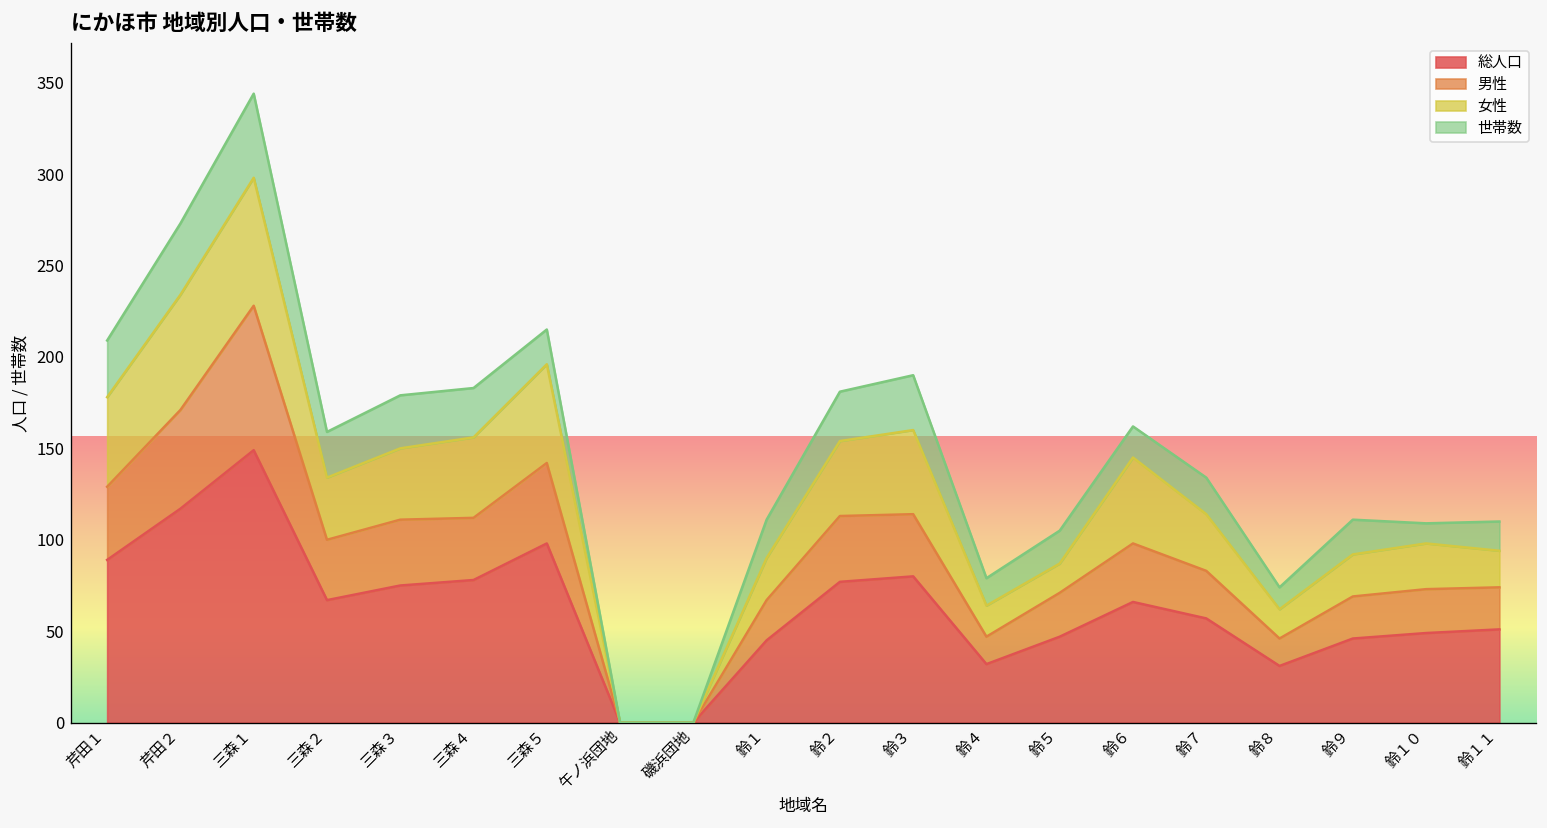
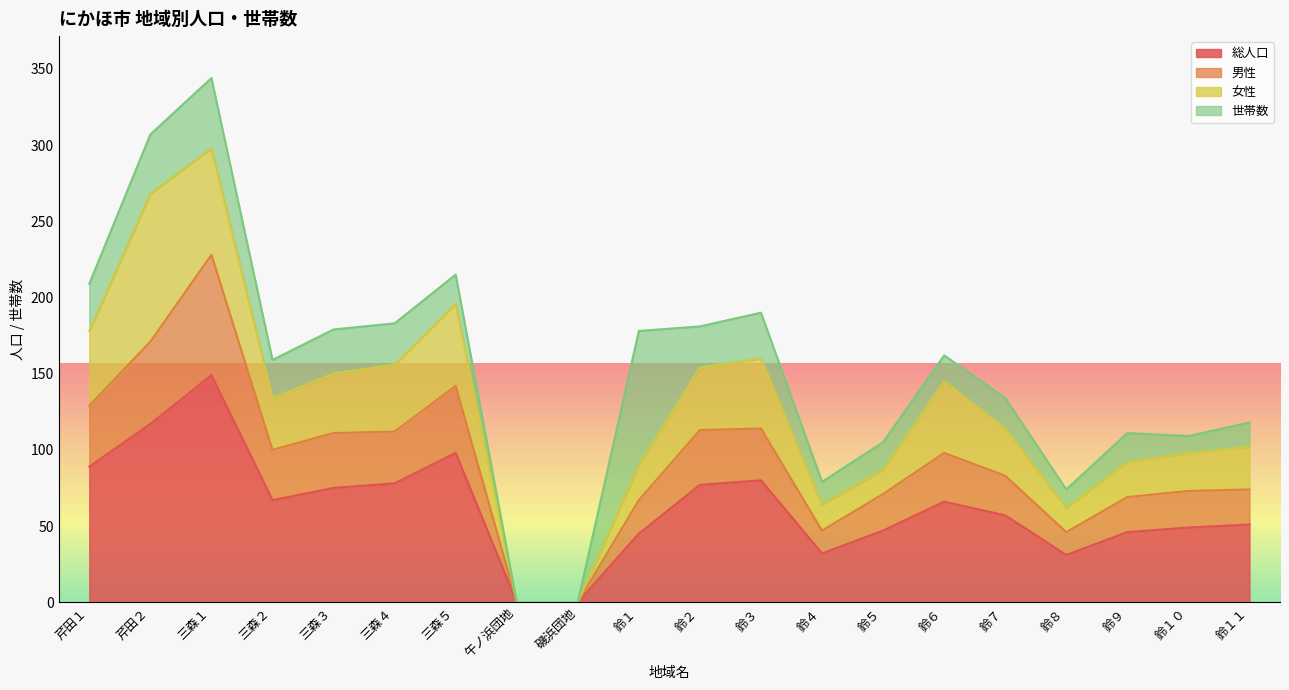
  {
    "女性": {
      "芹田１": 49,
-     "芹田２": 63,
+     "芹田２": 97,
      "三森１": 70,
      "三森２": 34,
      "三森３": 39,
      "三森４": 44,
      "三森５": 54,
      "鈴１": 23,
      "鈴２": 41,
      "鈴３": 46,
      "鈴４": 17,
      "鈴５": 16,
      "鈴６": 47,
      "鈴７": 31,
      "鈴８": 16,
      "鈴９": 23,
      "鈴１０": 25,
-     "鈴１１": 20
+     "鈴１１": 28
    },
    "世帯数": {
      "芹田１": 31,
      "芹田２": 39,
      "三森１": 46,
      "三森２": 25,
      "三森３": 29,
      "三森４": 27,
      "三森５": 19,
-     "鈴１": 21,
+     "鈴１": 88,
      "鈴２": 27,
      "鈴３": 30,
      "鈴４": 15,
      "鈴５": 18,
      "鈴６": 17,
      "鈴７": 20,
      "鈴８": 12,
      "鈴９": 19,
      "鈴１０": 11,
      "鈴１１": 16
    }
  }
